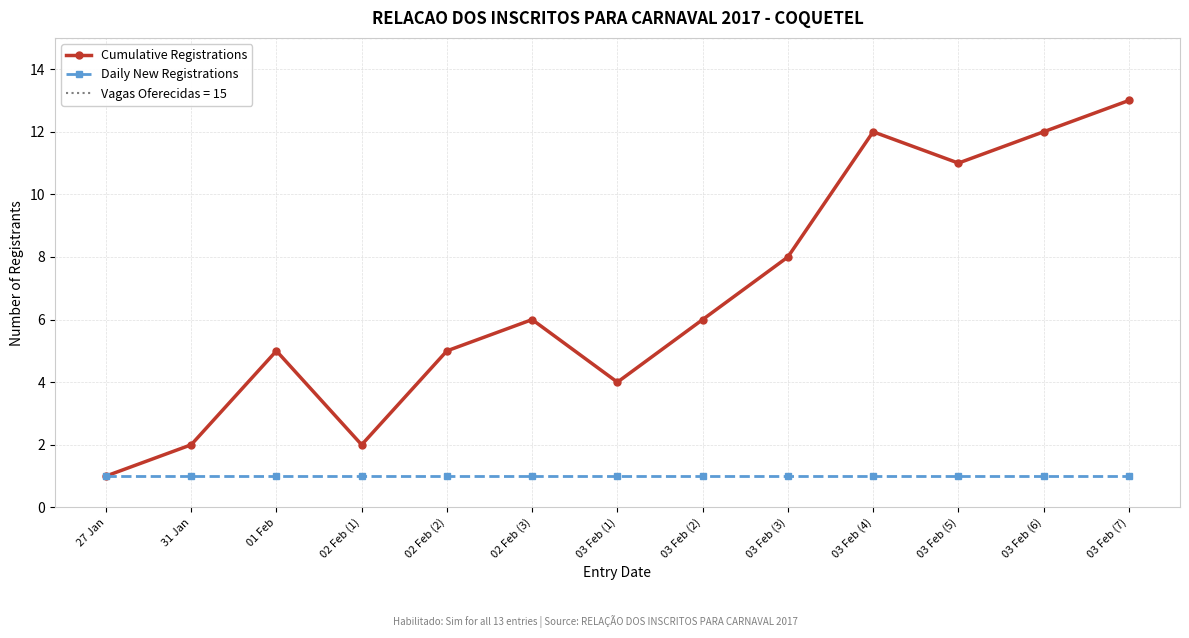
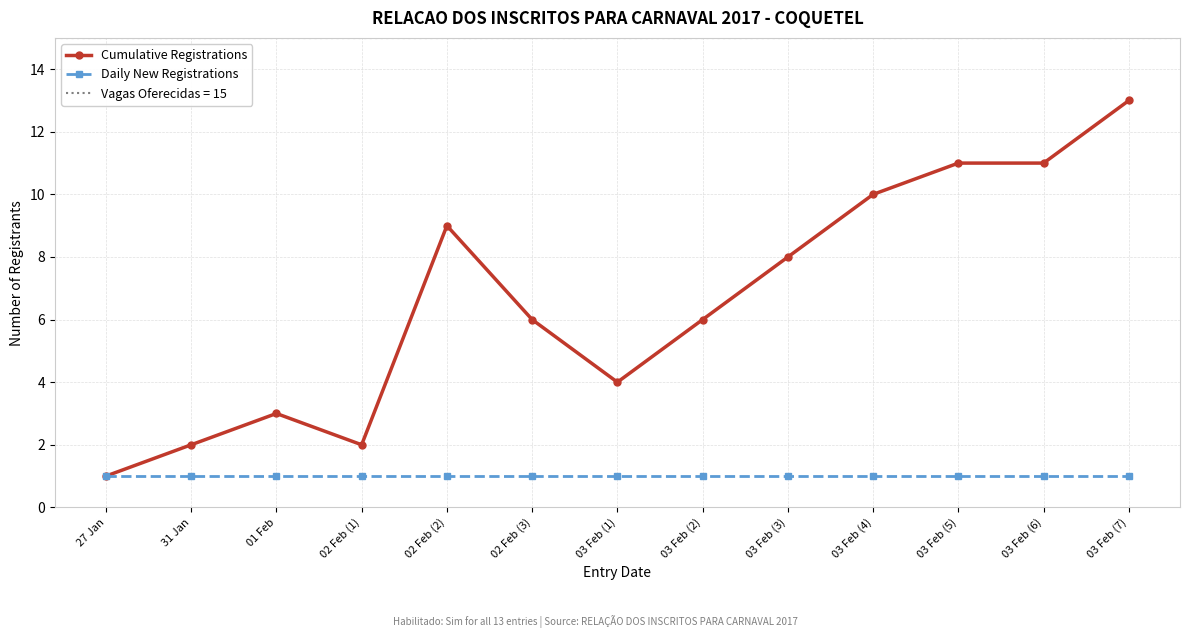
  {
    "Cumulative Registrations": {
      "31 Jan": 2,
-     "01 Feb": 5,
+     "01 Feb": 3,
      "02 Feb (1)": 2,
-     "02 Feb (2)": 5,
+     "02 Feb (2)": 9,
      "02 Feb (3)": 6,
      "03 Feb (1)": 4,
      "03 Feb (2)": 6,
      "03 Feb (3)": 8,
-     "03 Feb (4)": 12,
+     "03 Feb (4)": 10,
      "03 Feb (5)": 11,
-     "03 Feb (6)": 12,
+     "03 Feb (6)": 11,
      "03 Feb (7)": 13
    },
    "Daily New Registrations": {
      "31 Jan": 1,
      "01 Feb": 1,
      "02 Feb (1)": 1,
      "02 Feb (2)": 1,
      "02 Feb (3)": 1,
      "03 Feb (1)": 1,
      "03 Feb (2)": 1,
      "03 Feb (3)": 1,
      "03 Feb (4)": 1,
      "03 Feb (5)": 1,
      "03 Feb (6)": 1,
      "03 Feb (7)": 1
    }
  }
